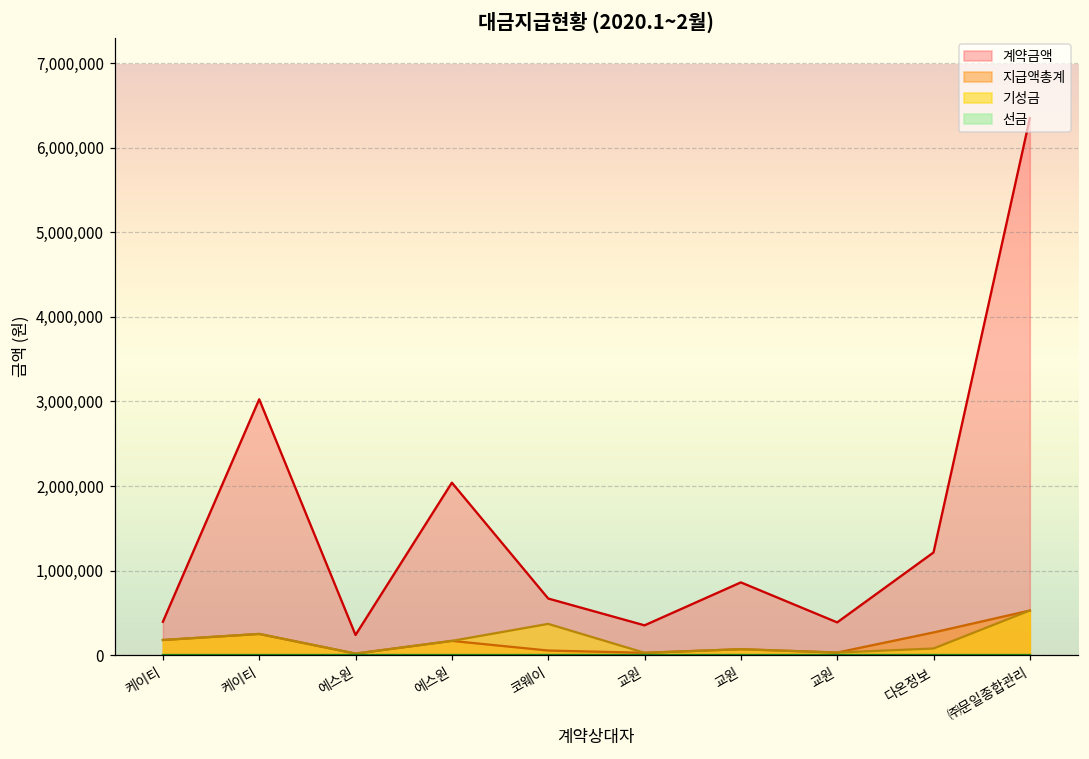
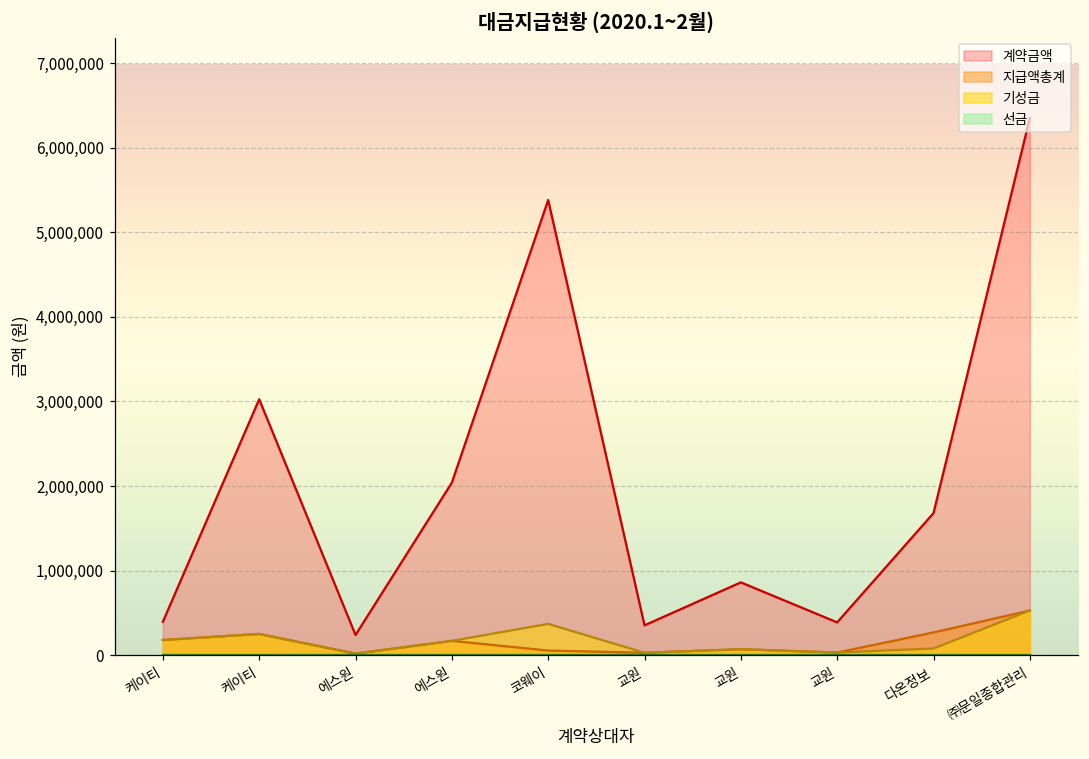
  {
    "계약금액": {
-     "코웨이": "700,000",
-     "다온정보": "1,200,000"
+     "코웨이": "5,400,000",
+     "다온정보": "1,700,000"
    },
    "선금": {
      "코웨이": "0",
      "다온정보": "0",
      "㈜문일종합관리": "0"
    }
  }
